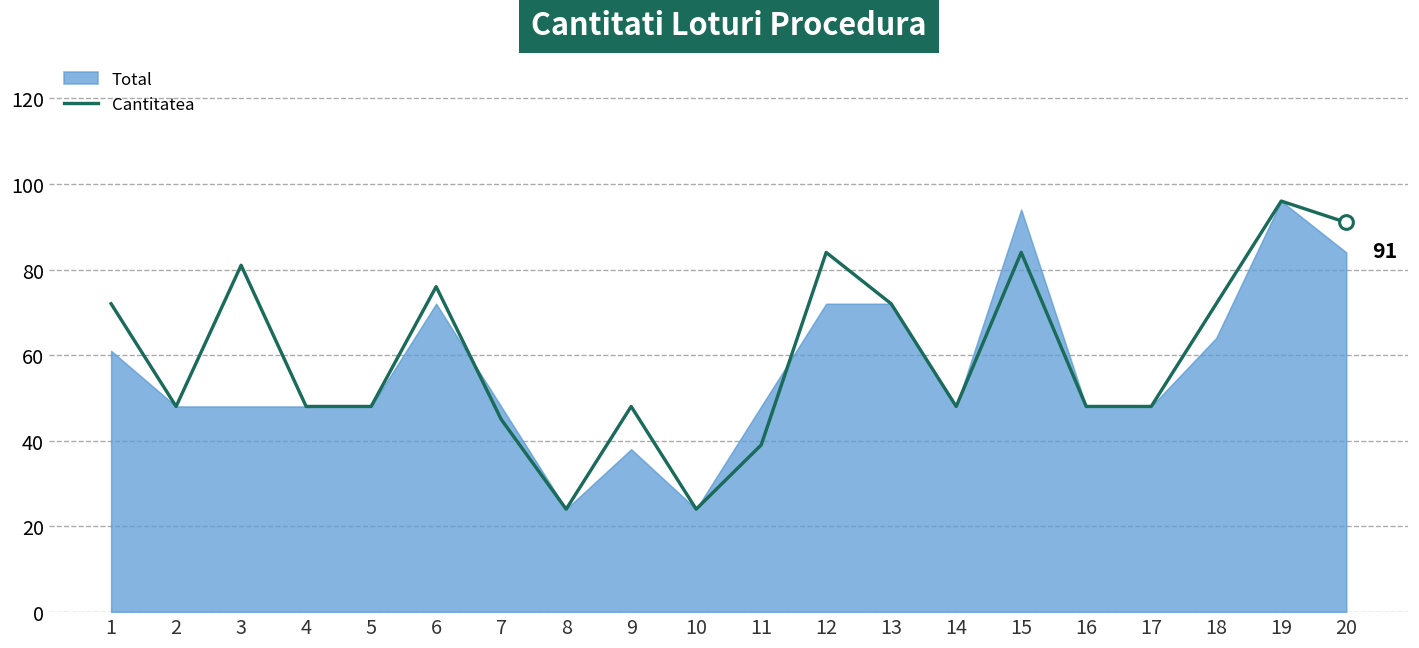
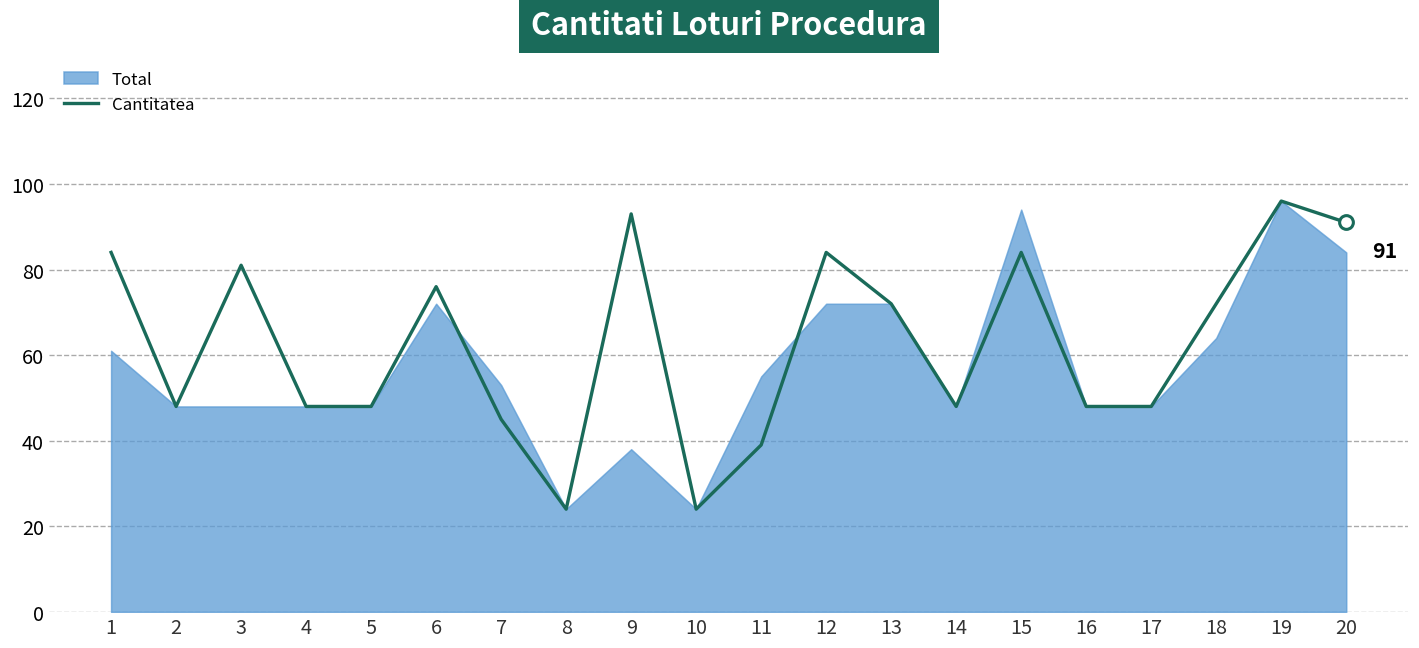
  {
    "Cantitatea": {
-     "1": 72,
+     "1": 84,
      "3": 81,
      "6": 76,
      "7": 45,
-     "9": 48,
+     "9": 93,
      "11": 39,
      "12": 84,
      "15": 84,
      "18": 72
    },
    "Total": {
      "1": 61,
      "3": 48,
      "6": 72,
-     "7": 48,
+     "7": 53,
      "9": 38,
-     "11": 48,
+     "11": 55,
      "12": 72,
      "15": 94,
      "18": 64
    }
  }
